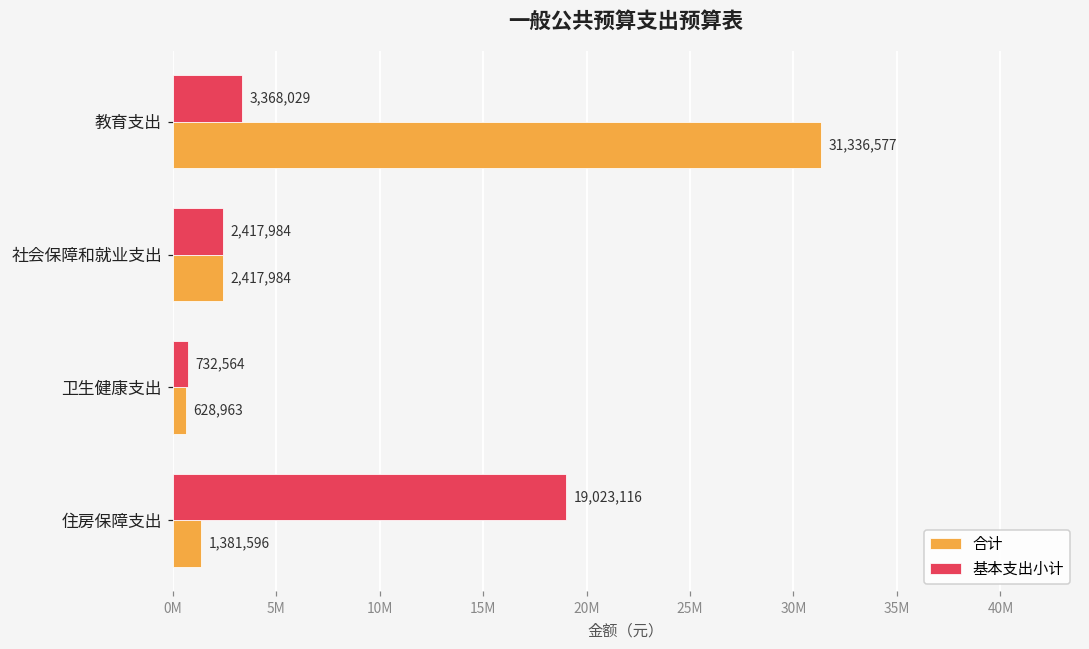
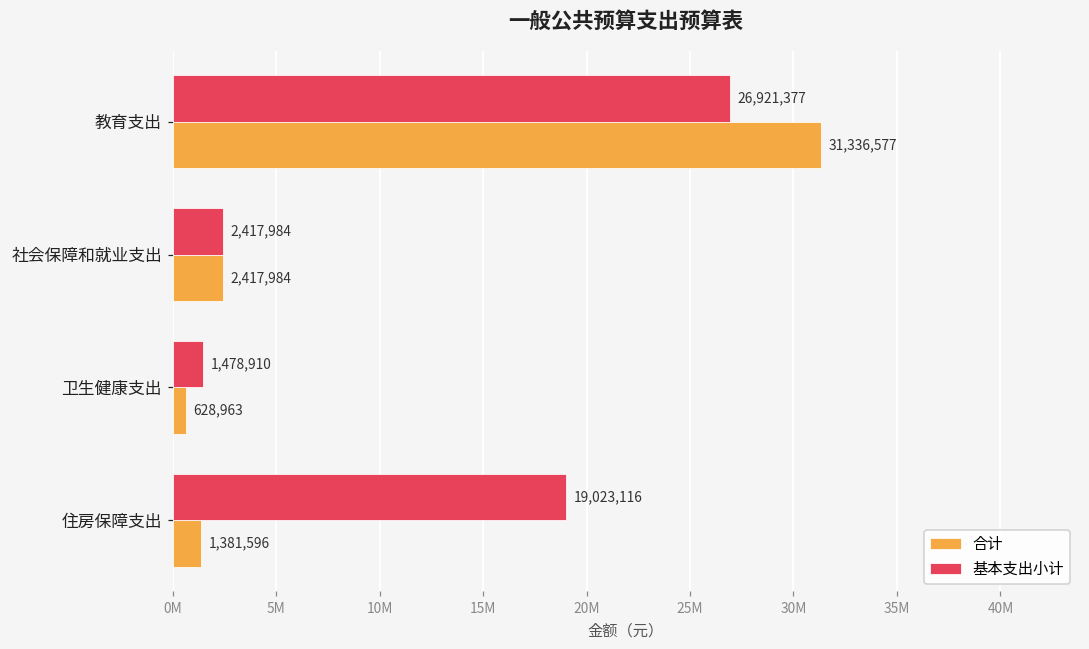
  {
    "合计": {
      "教育支出": "31,336,577",
      "社会保障和就业支出": "2,417,984",
      "卫生健康支出": "628,963",
      "住房保障支出": "1,381,596"
    },
    "基本支出小计": {
-     "教育支出": "3,368,029",
+     "教育支出": "26,921,377",
      "社会保障和就业支出": "2,417,984",
-     "卫生健康支出": "732,564",
+     "卫生健康支出": "1,478,910",
      "住房保障支出": "19,023,116"
    }
  }
